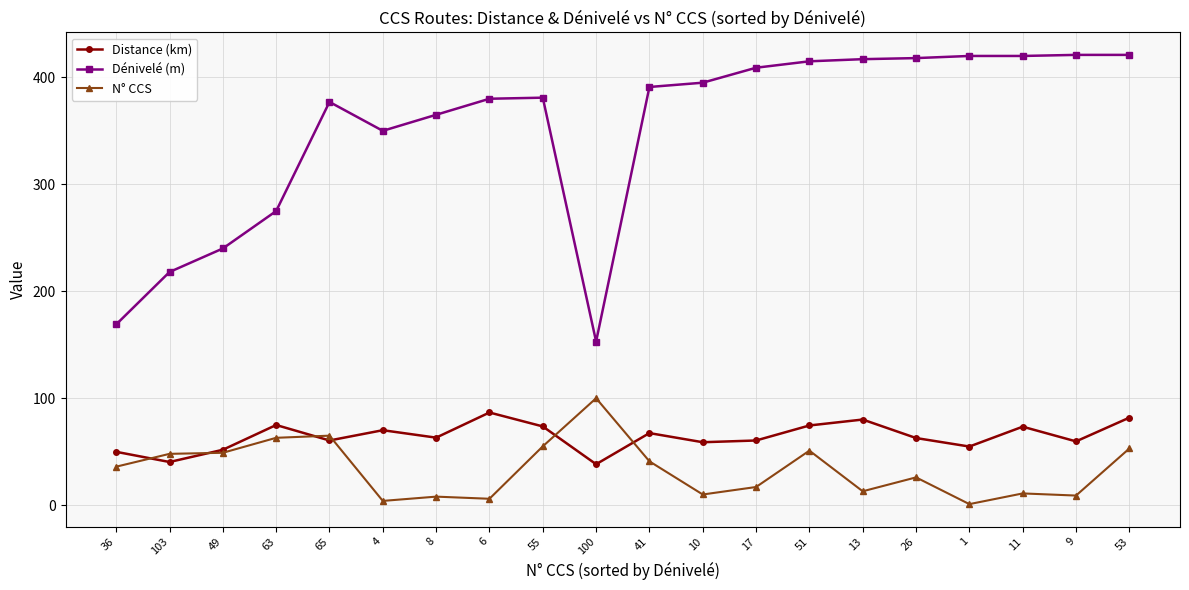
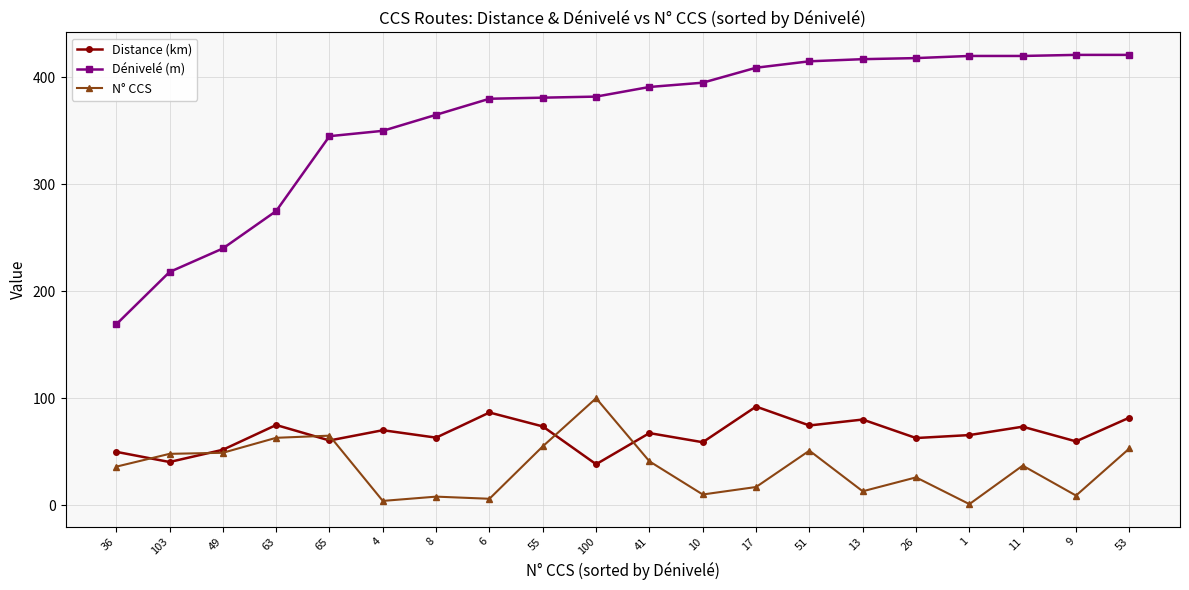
  {
    "Distance (km)": {
      "36": 50,
      "103": 40,
      "49": 52,
      "63": 75,
      "65": 60,
      "4": 70,
      "8": 63,
      "6": 87,
      "55": 74,
      "100": 38,
      "41": 67,
      "10": 59,
-     "17": 60,
+     "17": 92,
      "51": 75,
      "13": 80,
      "26": 63,
-     "1": 55,
+     "1": 66,
      "11": 73,
      "9": 60,
      "53": 82
    },
    "Dénivelé (m)": {
      "36": 169,
      "103": 218,
      "49": 240,
      "63": 275,
-     "65": 377,
+     "65": 345,
      "4": 350,
      "8": 365,
      "6": 380,
      "55": 381,
-     "100": 153,
+     "100": 382,
      "41": 391,
      "10": 395,
      "17": 409,
      "51": 415,
      "13": 417,
      "26": 418,
      "1": 420,
      "11": 420,
      "9": 421,
      "53": 421
    },
    "N° CCS": {
      "36": 36,
      "103": 48,
      "49": 49,
      "63": 63,
      "65": 65,
      "4": 4,
      "8": 8,
      "6": 6,
      "55": 55,
      "100": 100,
      "41": 41,
      "10": 10,
      "17": 17,
      "51": 51,
      "13": 13,
      "26": 26,
      "1": 1,
-     "11": 11,
+     "11": 37,
      "9": 9,
      "53": 53
    }
  }
